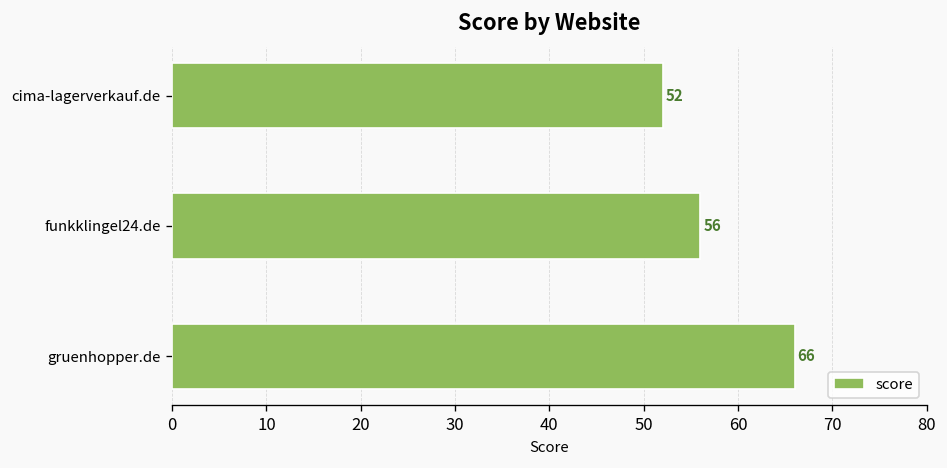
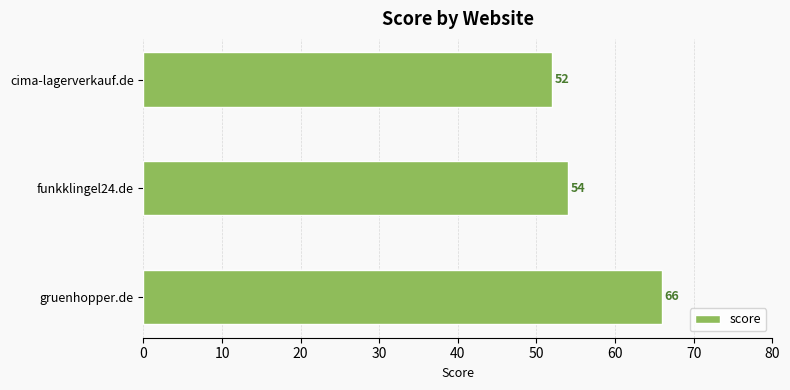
  {
    "cima-lagerverkauf.de": 52,
-   "funkklingel24.de": 56,
+   "funkklingel24.de": 54,
    "gruenhopper.de": 66
  }
